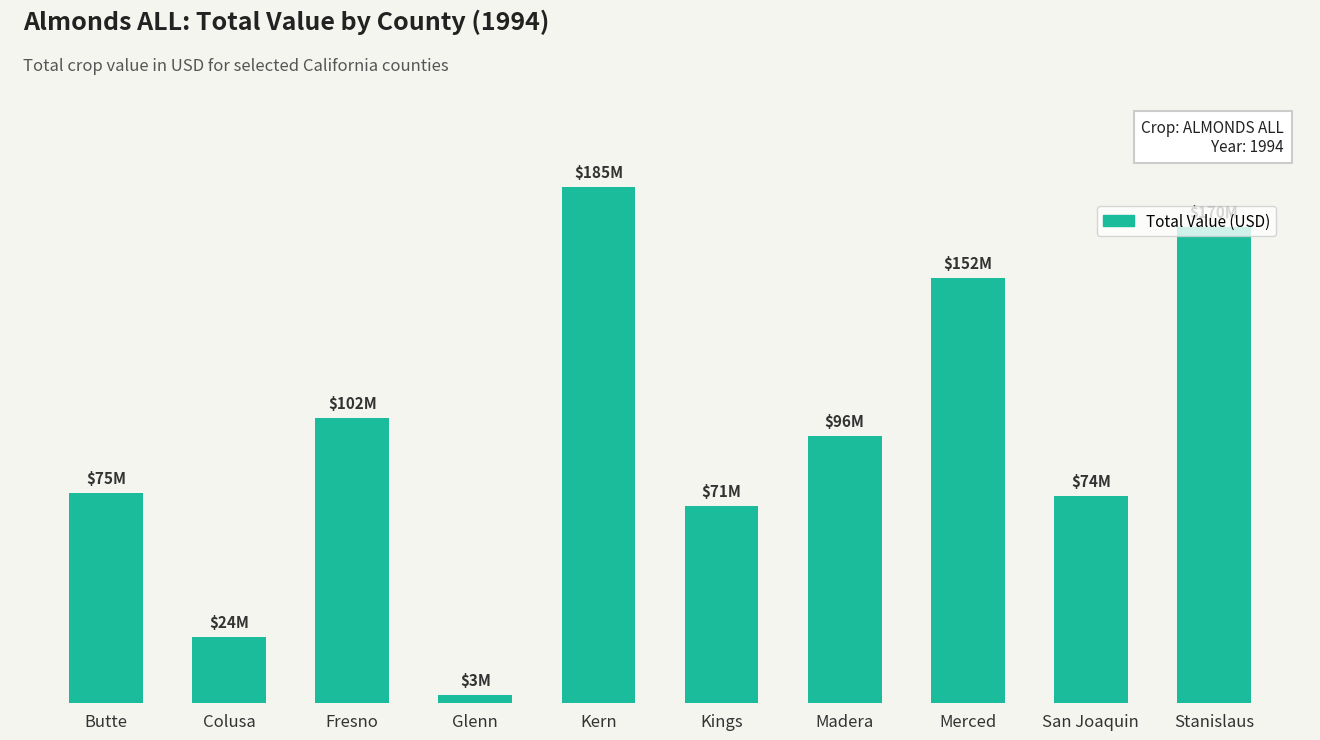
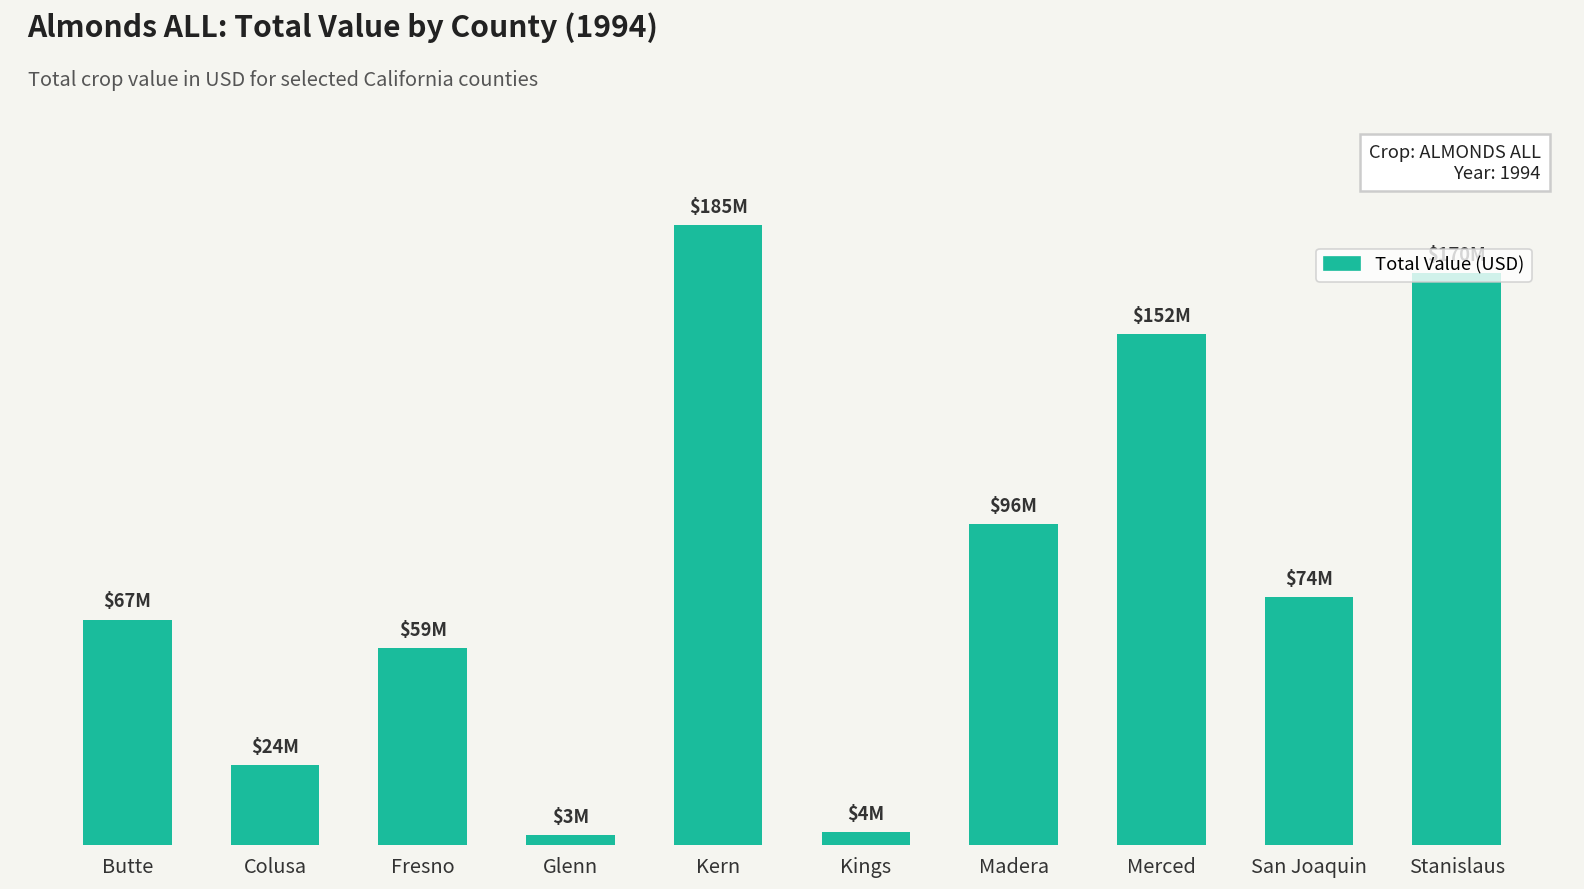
  {
-   "Butte": "$75M",
+   "Butte": "$67M",
    "Colusa": "$24M",
-   "Fresno": "$102M",
+   "Fresno": "$59M",
    "Glenn": "$3M",
    "Kern": "$185M",
-   "Kings": "$71M",
+   "Kings": "$4M",
    "Madera": "$96M",
    "Merced": "$152M",
    "San Joaquin": "$74M"
  }
